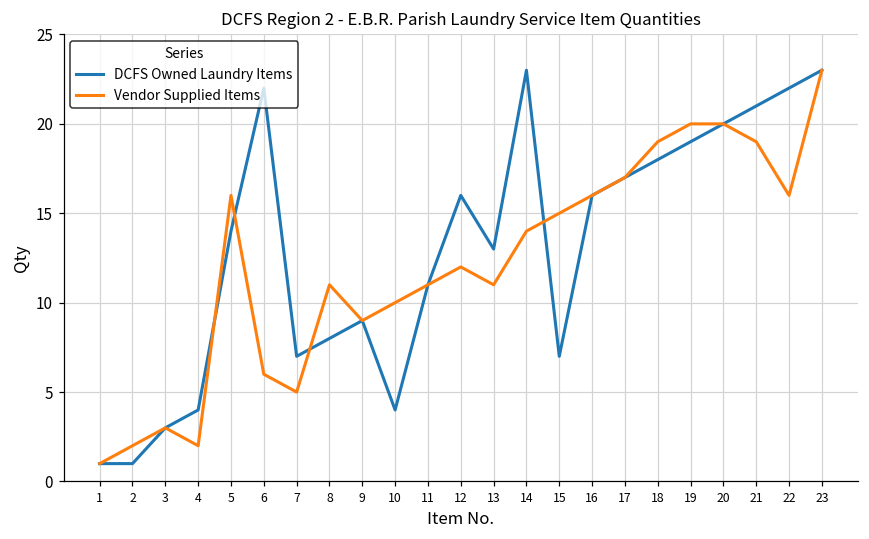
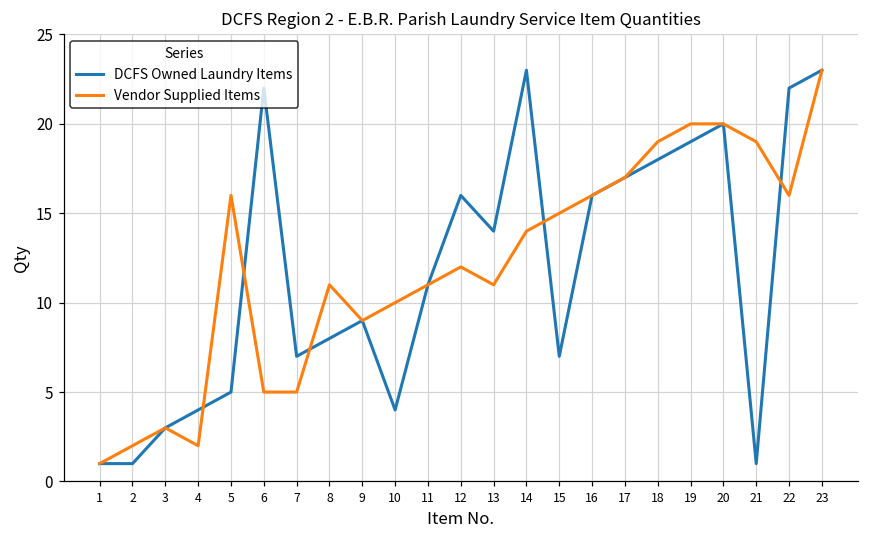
  {
    "DCFS Owned Laundry Items": {
      "2": 1,
      "4": 4,
-     "5": 14,
+     "5": 5,
      "7": 7,
      "8": 8,
      "10": 4,
      "12": 16,
-     "13": 13,
+     "13": 14,
      "14": 23,
      "15": 7,
      "18": 18,
      "19": 19,
-     "21": 21,
+     "21": 1,
      "22": 22
    },
    "Vendor Supplied Items": {
      "2": 2,
      "4": 2,
      "5": 16,
-     "6": 6,
+     "6": 5,
      "7": 5,
      "8": 11,
      "10": 10,
      "12": 12,
      "13": 11,
      "14": 14,
      "15": 15,
      "18": 19,
      "19": 20,
      "21": 19,
      "22": 16
    }
  }
